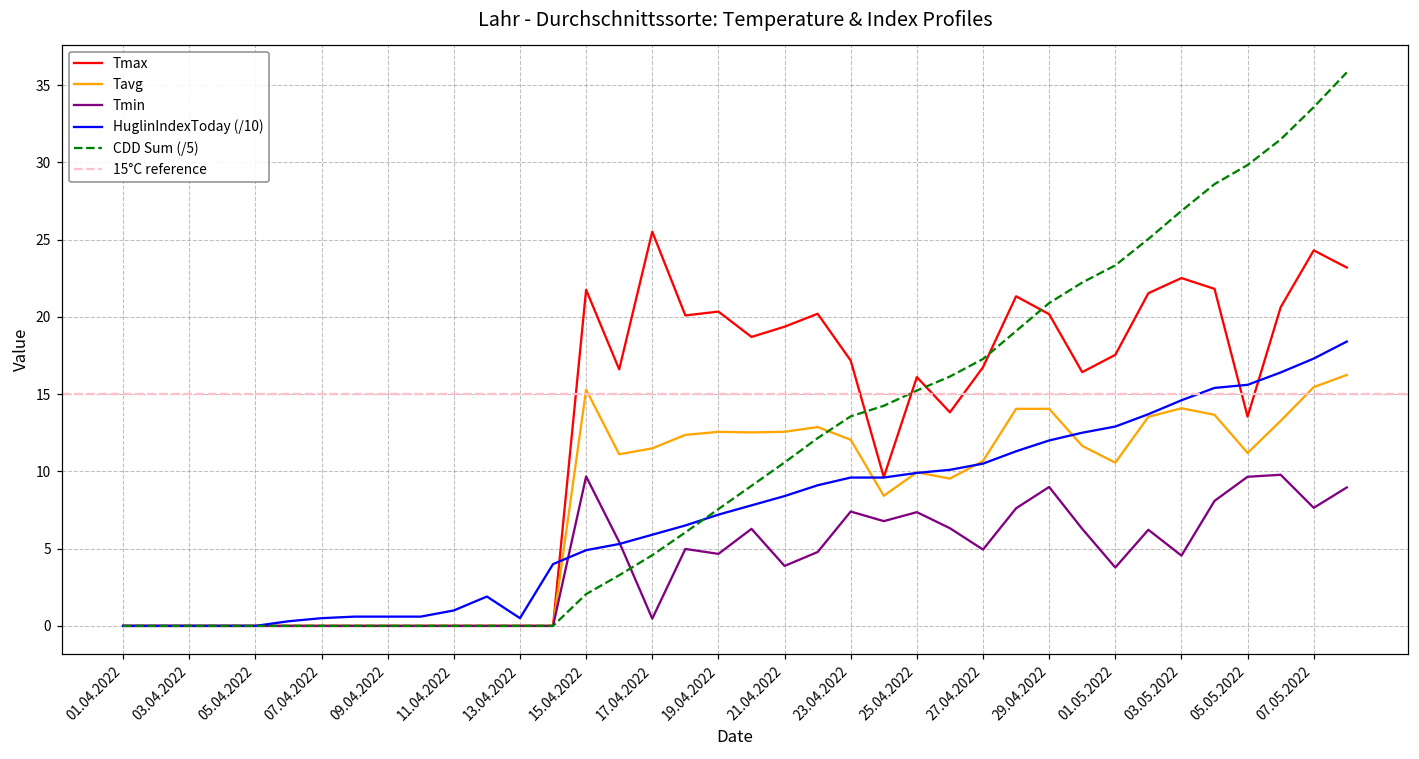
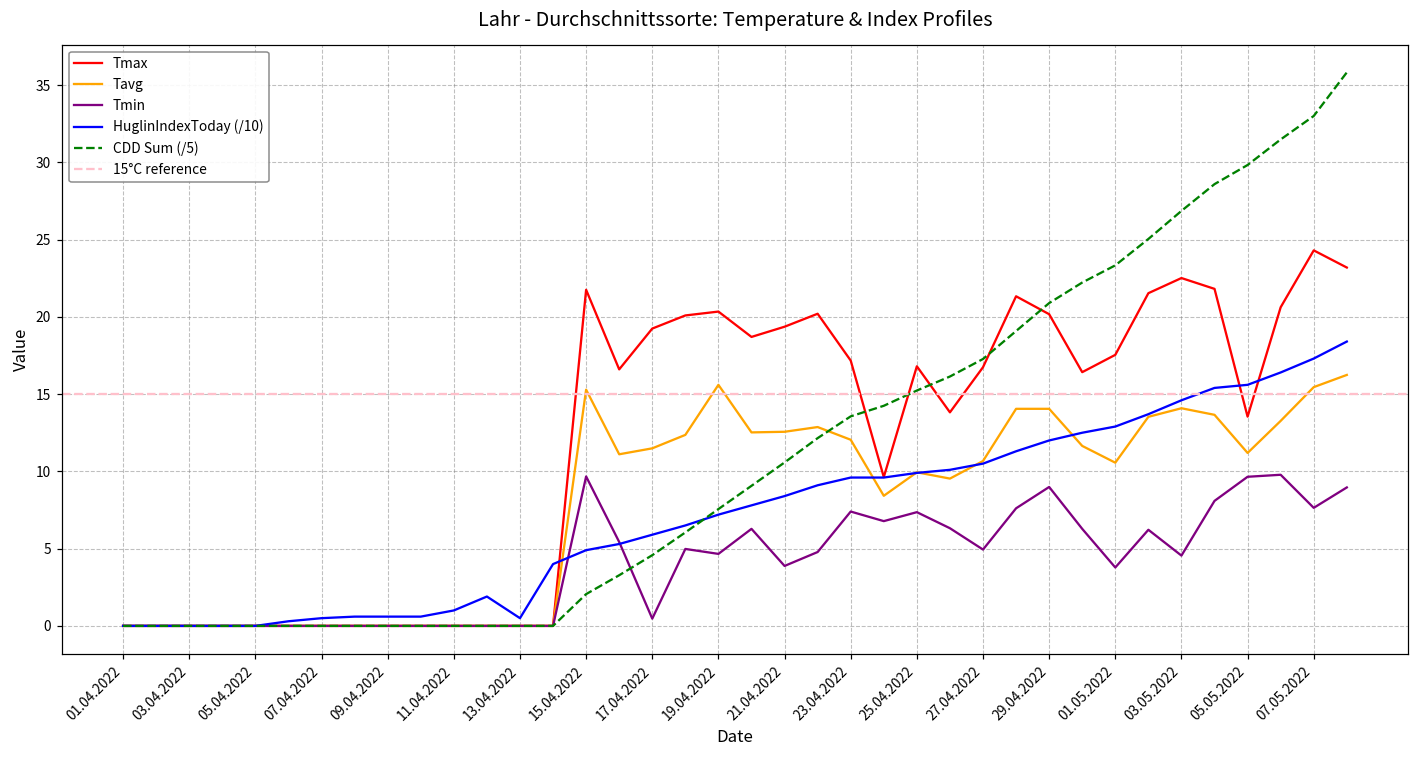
  {
    "Tmax": {
      "15.04.2022": 21.8,
-     "17.04.2022": 25.5,
+     "17.04.2022": 19.2,
      "19.04.2022": 20.3,
      "21.04.2022": 19.4,
      "23.04.2022": 17.2,
-     "25.04.2022": 16.1,
+     "25.04.2022": 16.8,
      "27.04.2022": 16.7,
      "29.04.2022": 20.2,
      "01.05.2022": 17.5,
      "03.05.2022": 22.5,
      "05.05.2022": 13.5,
      "07.05.2022": 24.3
    },
    "Tavg": {
      "15.04.2022": 15.3,
      "17.04.2022": 11.5,
-     "19.04.2022": 12.6,
+     "19.04.2022": 15.6,
      "21.04.2022": 12.6,
      "23.04.2022": 12.0,
      "29.04.2022": 14.0,
      "01.05.2022": 10.6,
      "03.05.2022": 14.1,
      "05.05.2022": 11.2,
      "07.05.2022": 15.5
    },
    "Tmin": {
      "15.04.2022": 9.7,
      "17.04.2022": 0.5,
      "19.04.2022": 4.7,
      "21.04.2022": 3.9,
      "23.04.2022": 7.4,
      "25.04.2022": 7.4,
      "27.04.2022": 4.9,
      "29.04.2022": 9.0,
      "01.05.2022": 3.8,
      "03.05.2022": 4.6,
      "05.05.2022": 9.7,
      "07.05.2022": 7.6
    },
    "HuglinIndexToday (/10)": {
      "07.04.2022": 0.5,
      "09.04.2022": 0.6,
      "11.04.2022": 1.0,
      "13.04.2022": 0.5,
      "15.04.2022": 4.9,
      "17.04.2022": 5.9,
      "19.04.2022": 7.2,
      "21.04.2022": 8.4,
      "23.04.2022": 9.6,
      "29.04.2022": 12.0,
      "01.05.2022": 12.9,
      "03.05.2022": 14.6,
      "05.05.2022": 15.6,
      "07.05.2022": 17.3
    },
    "CDD Sum (/5)": {
      "15.04.2022": 2.1,
      "17.04.2022": 4.6,
      "19.04.2022": 7.6,
      "21.04.2022": 10.6,
      "23.04.2022": 13.6,
      "25.04.2022": 15.2,
      "27.04.2022": 17.3,
      "29.04.2022": 20.9,
      "01.05.2022": 23.3,
      "03.05.2022": 26.9,
      "05.05.2022": 29.8,
-     "07.05.2022": 33.6
+     "07.05.2022": 33.0
    }
  }
